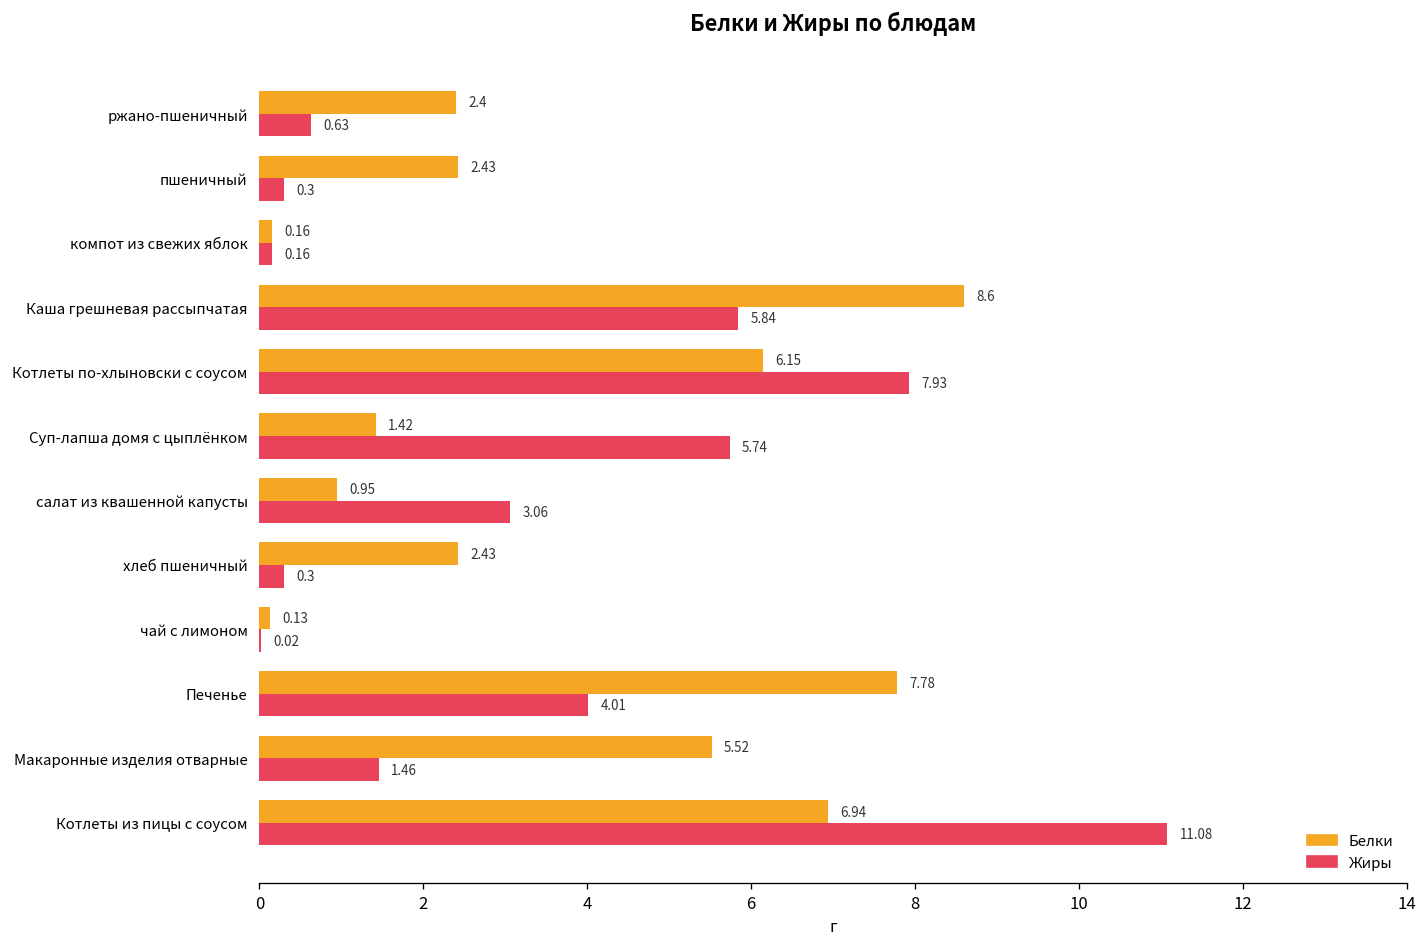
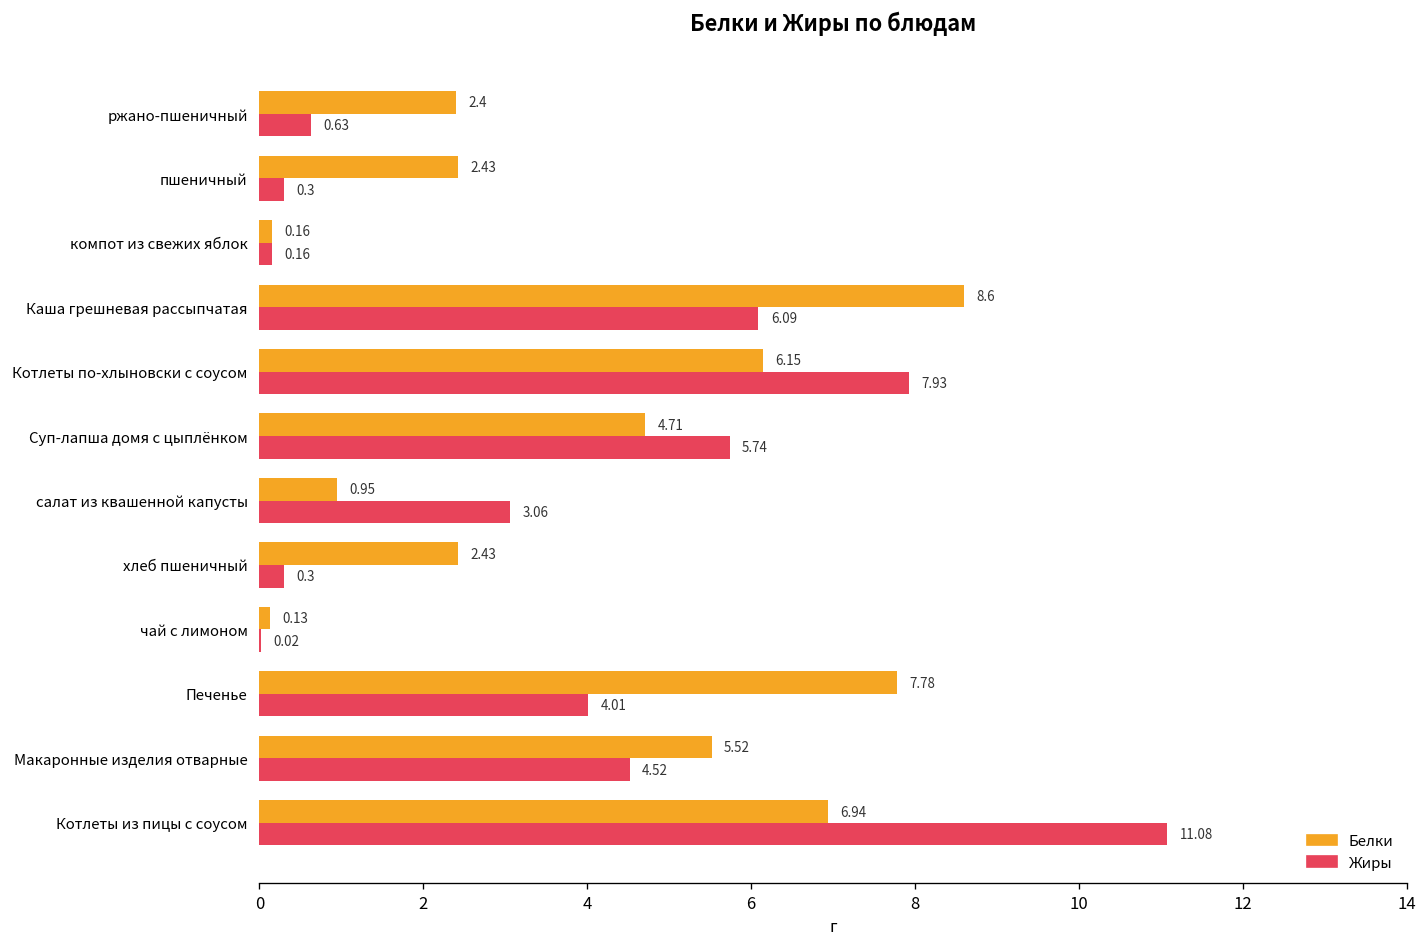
  {
    "Белки": {
      "ржано-пшеничный": 2.4,
      "пшеничный": 2.43,
      "компот из свежих яблок": 0.16,
      "Каша грешневая рассыпчатая": 8.6,
      "Котлеты по-хлыновски с соусом": 6.15,
-     "Суп-лапша домя с цыплёнком": 1.42,
+     "Суп-лапша домя с цыплёнком": 4.71,
      "салат из квашенной капусты": 0.95,
      "хлеб пшеничный": 2.43,
      "чай с лимоном": 0.13,
      "Печенье": 7.78,
      "Макаронные изделия отварные": 5.52,
      "Котлеты из пицы с соусом": 6.94
    },
    "Жиры": {
      "ржано-пшеничный": 0.63,
      "пшеничный": 0.3,
      "компот из свежих яблок": 0.16,
-     "Каша грешневая рассыпчатая": 5.84,
+     "Каша грешневая рассыпчатая": 6.09,
      "Котлеты по-хлыновски с соусом": 7.93,
      "Суп-лапша домя с цыплёнком": 5.74,
      "салат из квашенной капусты": 3.06,
      "хлеб пшеничный": 0.3,
      "чай с лимоном": 0.02,
      "Печенье": 4.01,
-     "Макаронные изделия отварные": 1.46,
+     "Макаронные изделия отварные": 4.52,
      "Котлеты из пицы с соусом": 11.08
    }
  }
